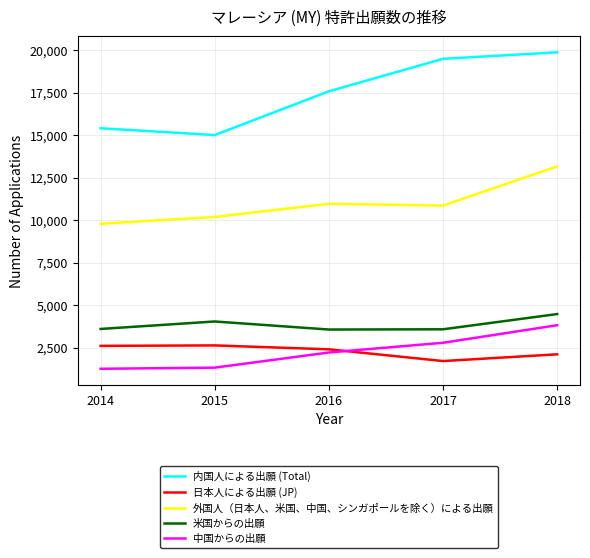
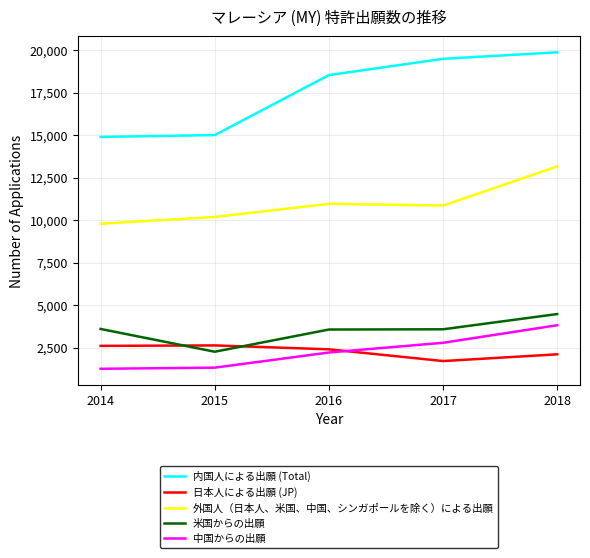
  {
    "内国人による出願 (Total)": {
-     "2014": "15,400",
+     "2014": "14,900",
      "2015": "15,000",
-     "2016": "17,600",
+     "2016": "18,500",
      "2017": "19,500",
      "2018": "19,900"
    },
    "日本人による出願 (JP)": {
      "2014": "2,600",
      "2015": "2,600",
      "2016": "2,400",
      "2017": "1,700",
      "2018": "2,100"
    },
    "外国人（日本人、米国、中国、シンガポールを除く）による出願": {
      "2014": "9,800",
      "2015": "10,200",
      "2016": "11,000",
      "2017": "10,900",
      "2018": "13,200"
    },
    "米国からの出願": {
      "2014": "3,600",
-     "2015": "4,000",
+     "2015": "2,300",
      "2016": "3,600",
      "2017": "3,600",
      "2018": "4,500"
    },
    "中国からの出願": {
      "2014": "1,300",
      "2015": "1,300",
      "2016": "2,200",
      "2017": "2,800",
      "2018": "3,800"
    }
  }
